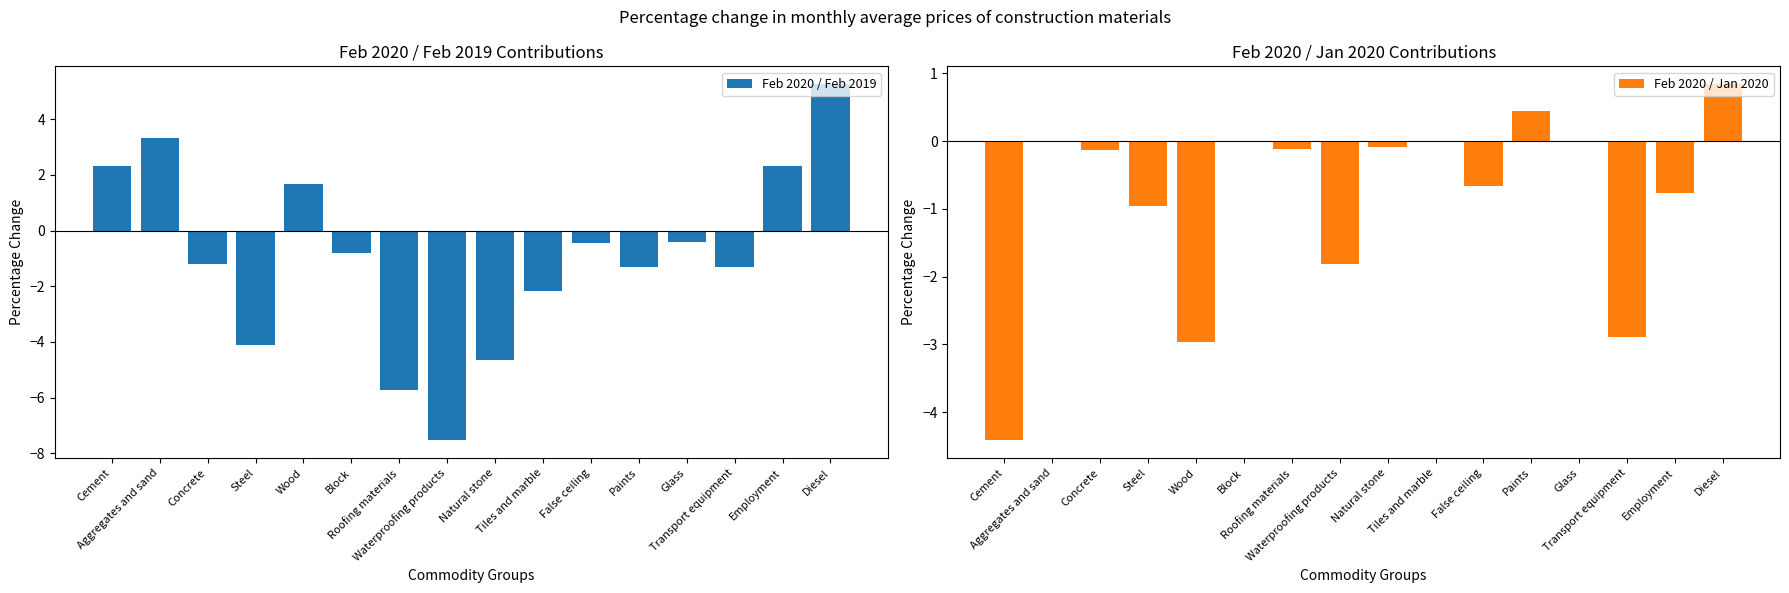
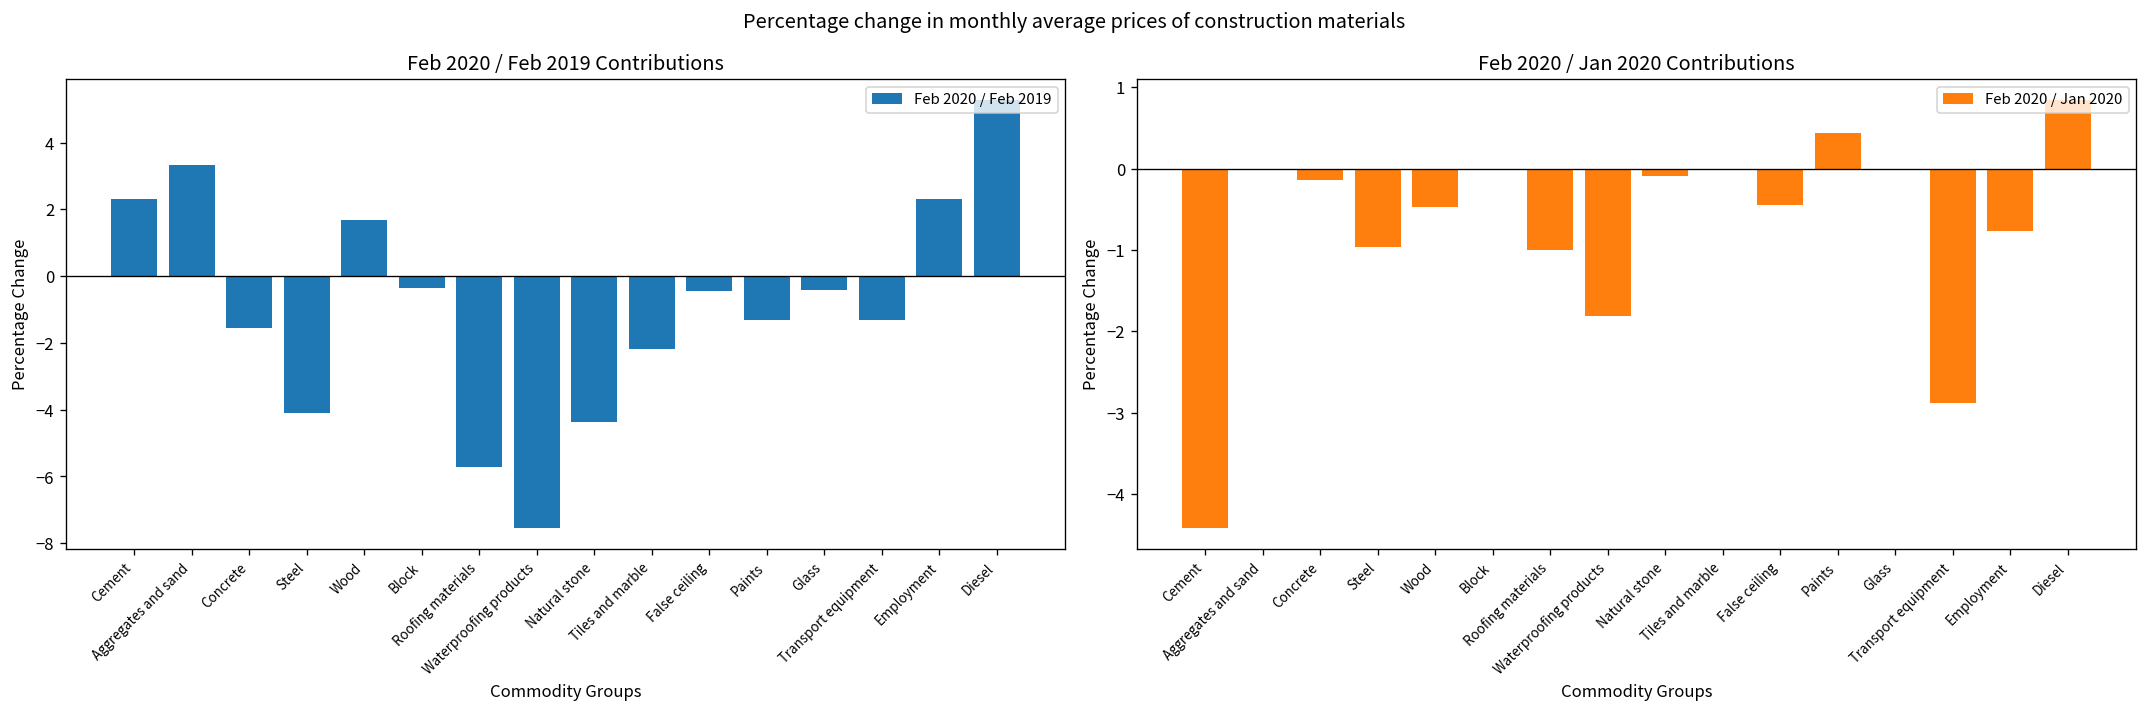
  {
    "Feb 2020 / Feb 2019 Contributions": {
      "Cement": 2.3,
      "Aggregates and sand": 3.3,
-     "Concrete": -1.2,
+     "Concrete": -1.5,
      "Steel": -4.1,
      "Wood": 1.7,
-     "Block": -0.8,
+     "Block": -0.4,
      "Roofing materials": -5.7,
      "Waterproofing products": -7.5,
-     "Natural stone": -4.7,
+     "Natural stone": -4.4,
      "Tiles and marble": -2.2,
      "False ceiling": -0.5,
      "Paints": -1.3,
      "Glass": -0.4,
      "Transport equipment": -1.3,
      "Employment": 2.3
    },
    "Feb 2020 / Jan 2020 Contributions": {
      "Cement": -4.4,
      "Aggregates and sand": 0.0,
      "Concrete": -0.1,
      "Steel": -1.0,
-     "Wood": -3.0,
+     "Wood": -0.5,
      "Block": 0.0,
-     "Roofing materials": -0.1,
+     "Roofing materials": -1.0,
      "Waterproofing products": -1.8,
      "Natural stone": -0.1,
      "Tiles and marble": 0.0,
-     "False ceiling": -0.7,
+     "False ceiling": -0.5,
      "Paints": 0.4,
      "Glass": 0.0,
      "Transport equipment": -2.9,
      "Employment": -0.8
    }
  }
